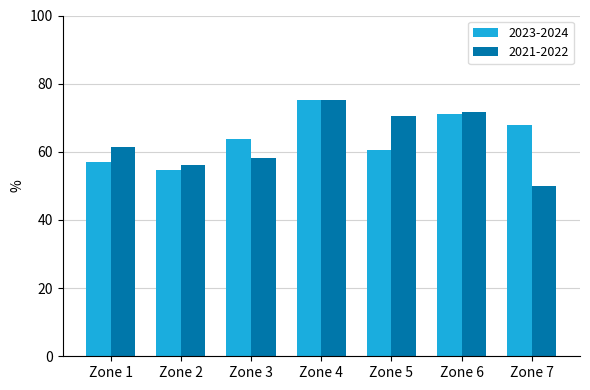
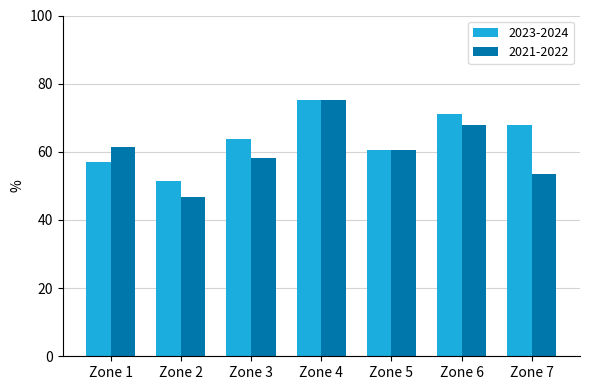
  {
    "2023-2024": {
      "Zone 1": 57,
-     "Zone 2": 55,
+     "Zone 2": 51,
      "Zone 3": 64,
      "Zone 4": 75,
      "Zone 5": 60,
      "Zone 6": 71,
      "Zone 7": 68
    },
    "2021-2022": {
      "Zone 1": 61,
-     "Zone 2": 56,
+     "Zone 2": 47,
      "Zone 3": 58,
      "Zone 4": 75,
-     "Zone 5": 70,
-     "Zone 6": 72,
-     "Zone 7": 50
+     "Zone 5": 61,
+     "Zone 6": 68,
+     "Zone 7": 53
    }
  }
